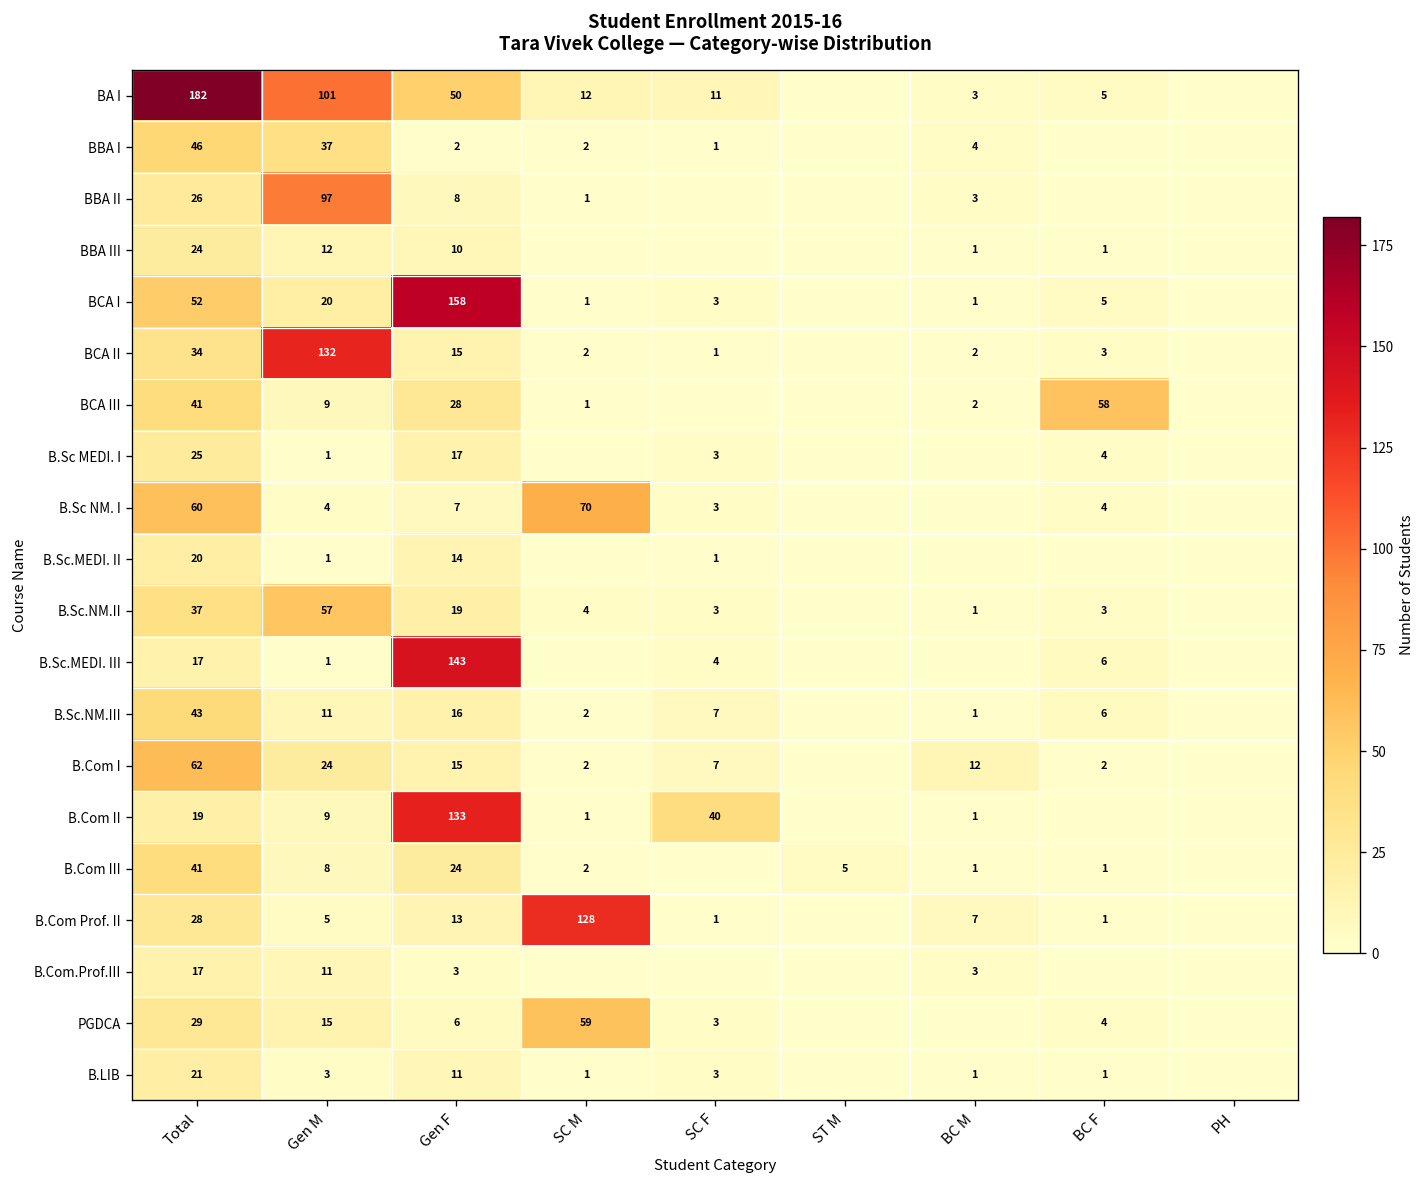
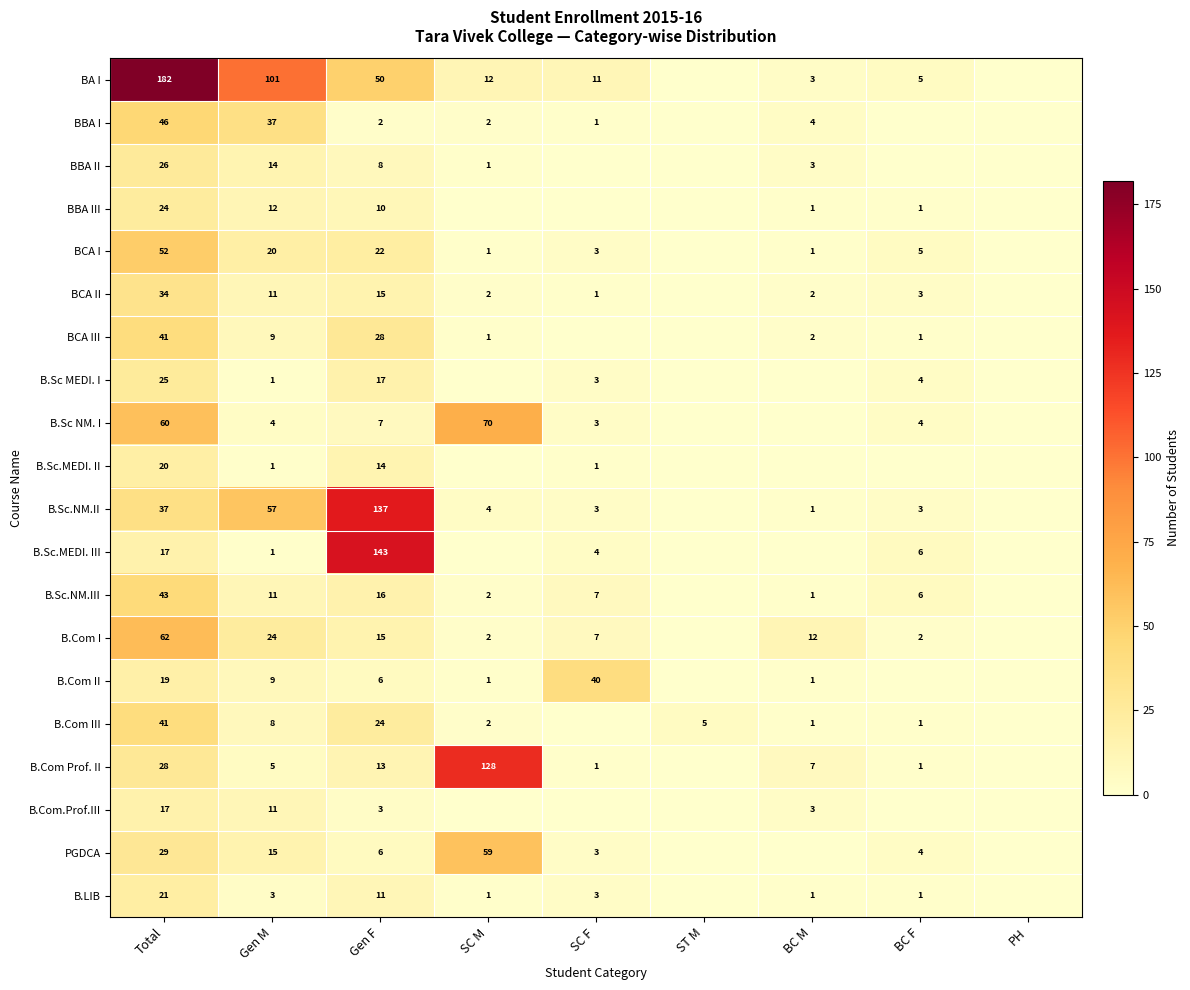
  {
    "BA I": {
      "Total": 182,
      "Gen M": 101,
      "Gen F": 50,
      "SC M": 12,
      "SC F": 11,
      "BC M": 3,
      "BC F": 5
    },
    "BBA I": {
      "Total": 46,
      "Gen M": 37,
      "Gen F": 2,
      "SC M": 2,
      "SC F": 1,
      "BC M": 4
    },
    "BBA II": {
      "Total": 26,
-     "Gen M": 97,
+     "Gen M": 14,
      "Gen F": 8,
      "SC M": 1,
      "BC M": 3
    },
    "BBA III": {
      "Total": 24,
      "Gen M": 12,
      "Gen F": 10,
      "BC M": 1,
      "BC F": 1
    },
    "BCA I": {
      "Total": 52,
      "Gen M": 20,
-     "Gen F": 158,
+     "Gen F": 22,
      "SC M": 1,
      "SC F": 3,
      "BC M": 1,
      "BC F": 5
    },
    "BCA II": {
      "Total": 34,
-     "Gen M": 132,
+     "Gen M": 11,
      "Gen F": 15,
      "SC M": 2,
      "SC F": 1,
      "BC M": 2,
      "BC F": 3
    },
    "BCA III": {
      "Total": 41,
      "Gen M": 9,
      "Gen F": 28,
      "SC M": 1,
      "BC M": 2,
-     "BC F": 58
+     "BC F": 1
    },
    "B.Sc MEDI. I": {
      "Total": 25,
      "Gen M": 1,
      "Gen F": 17,
      "SC F": 3,
      "BC F": 4
    },
    "B.Sc NM. I": {
      "Total": 60,
      "Gen M": 4,
      "Gen F": 7,
      "SC M": 70,
      "SC F": 3,
      "BC F": 4
    },
    "B.Sc.MEDI. II": {
      "Total": 20,
      "Gen M": 1,
      "Gen F": 14,
      "SC F": 1
    },
    "B.Sc.NM.II": {
      "Total": 37,
      "Gen M": 57,
-     "Gen F": 19,
+     "Gen F": 137,
      "SC M": 4,
      "SC F": 3,
      "BC M": 1,
      "BC F": 3
    },
    "B.Sc.MEDI. III": {
      "Total": 17,
      "Gen M": 1,
      "Gen F": 143,
      "SC F": 4,
      "BC F": 6
    },
    "B.Sc.NM.III": {
      "Total": 43,
      "Gen M": 11,
      "Gen F": 16,
      "SC M": 2,
      "SC F": 7,
      "BC M": 1,
      "BC F": 6
    },
    "B.Com I": {
      "Total": 62,
      "Gen M": 24,
      "Gen F": 15,
      "SC M": 2,
      "SC F": 7,
      "BC M": 12,
      "BC F": 2
    },
    "B.Com II": {
      "Total": 19,
      "Gen M": 9,
-     "Gen F": 133,
+     "Gen F": 6,
      "SC M": 1,
      "SC F": 40,
      "BC M": 1
    },
    "B.Com III": {
      "Total": 41,
      "Gen M": 8,
      "Gen F": 24,
      "SC M": 2,
      "ST M": 5,
      "BC M": 1,
      "BC F": 1
    },
    "B.Com Prof. II": {
      "Total": 28,
      "Gen M": 5,
      "Gen F": 13,
      "SC M": 128,
      "SC F": 1,
      "BC M": 7,
      "BC F": 1
    },
    "B.Com.Prof.III": {
      "Total": 17,
      "Gen M": 11,
      "Gen F": 3,
      "BC M": 3
    },
    "PGDCA": {
      "Total": 29,
      "Gen M": 15,
      "Gen F": 6,
      "SC M": 59,
      "SC F": 3,
      "BC F": 4
    },
    "B.LIB": {
      "Total": 21,
      "Gen M": 3,
      "Gen F": 11,
      "SC M": 1,
      "SC F": 3,
      "BC M": 1,
      "BC F": 1
    }
  }
